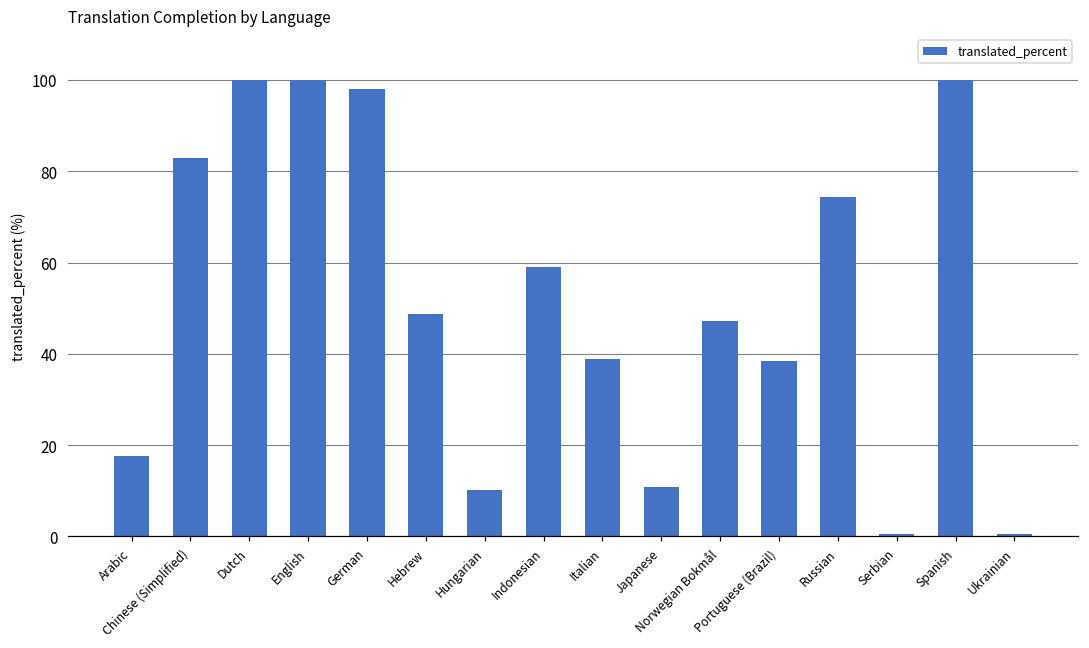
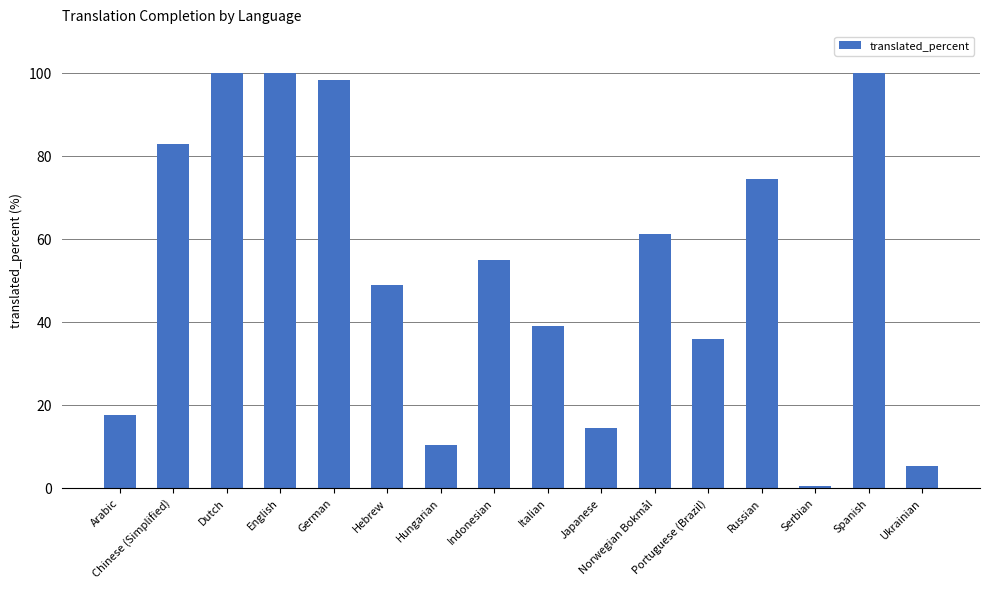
  {
    "Arabic": 18,
    "Chinese (Simplified)": 83,
    "Dutch": 100,
    "English": 100,
    "German": 98,
    "Hebrew": 49,
    "Hungarian": 10,
-   "Indonesian": 59,
+   "Indonesian": 55,
    "Italian": 39,
-   "Japanese": 11,
-   "Norwegian Bokmål": 47,
-   "Portuguese (Brazil)": 38,
+   "Japanese": 14,
+   "Norwegian Bokmål": 61,
+   "Portuguese (Brazil)": 36,
    "Russian": 74,
    "Spanish": 100,
-   "Ukrainian": 1
+   "Ukrainian": 5
  }
